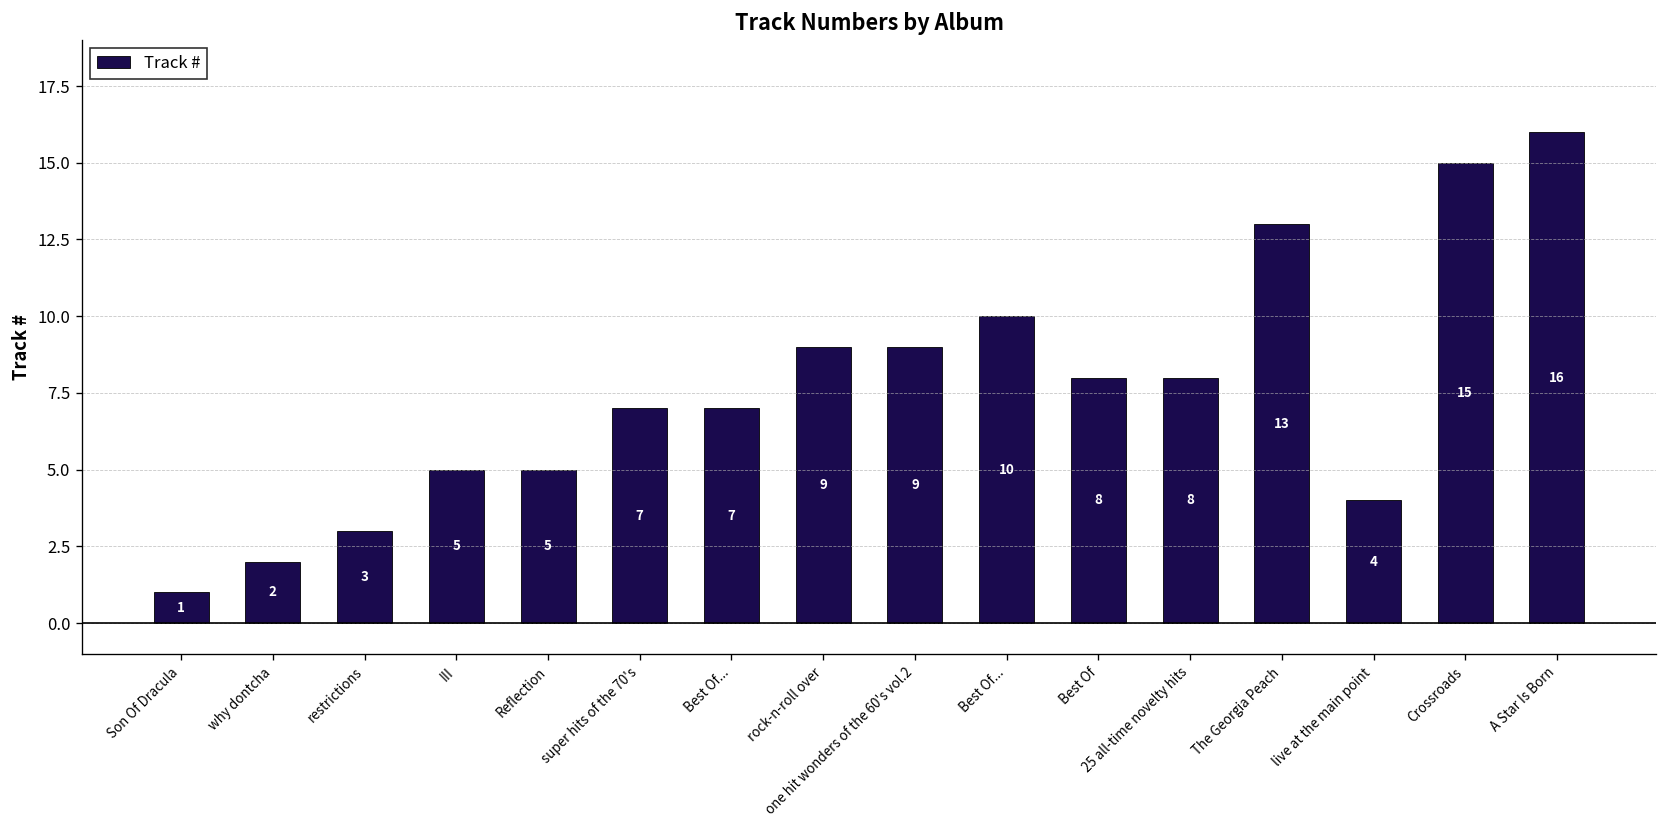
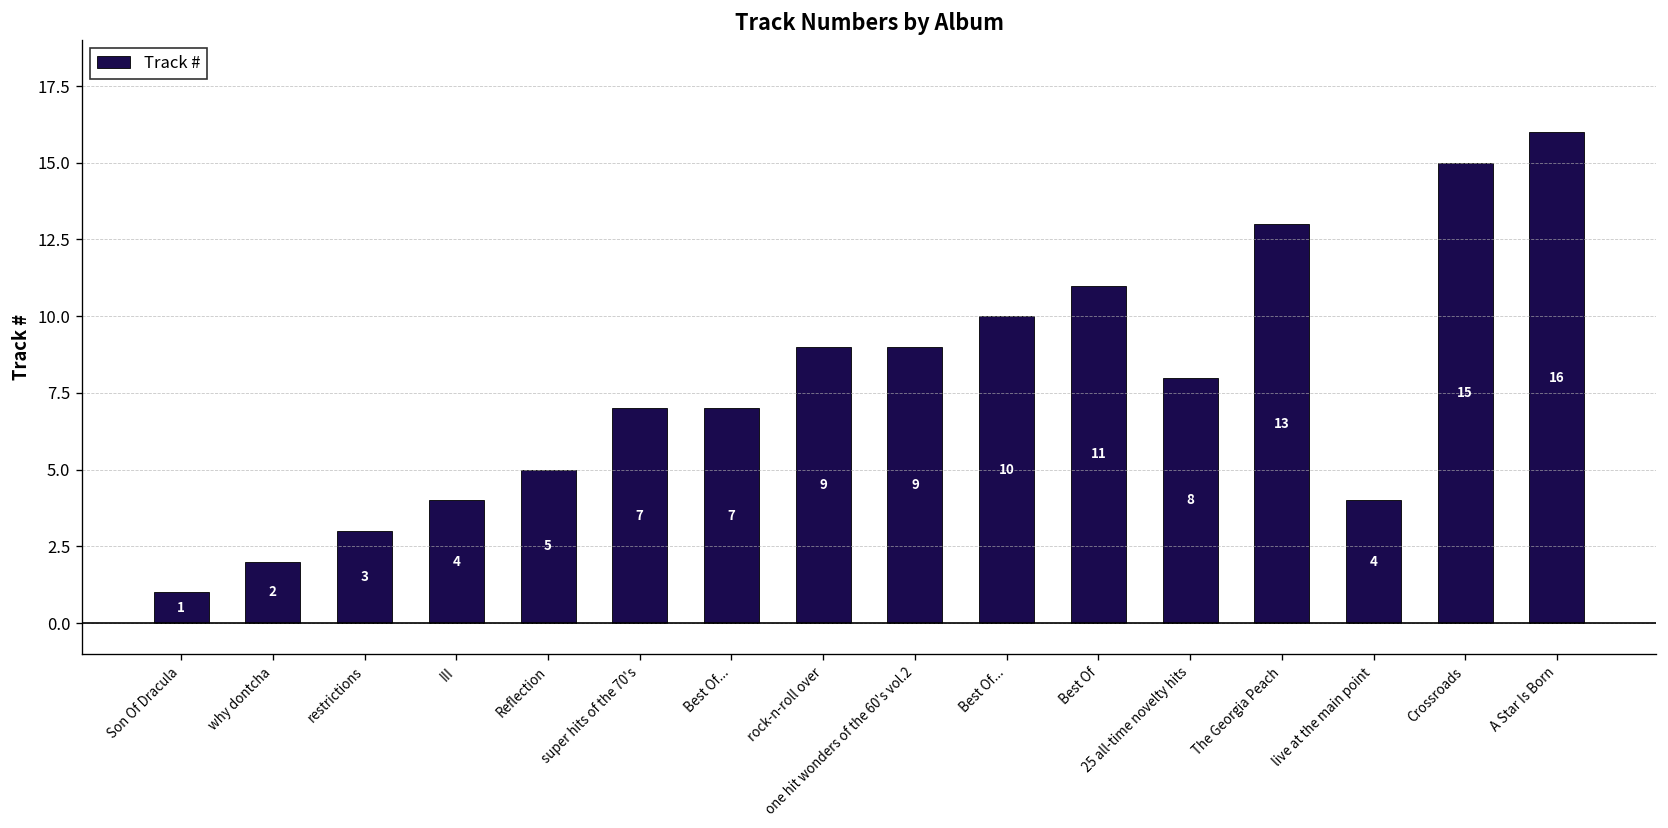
  {
    "Son Of Dracula": 1,
    "why dontcha": 2,
    "restrictions": 3,
-   "III": 5,
+   "III": 4,
    "Reflection": 5,
    "super hits of the 70's": 7,
    "rock-n-roll over": 9,
    "one hit wonders of the 60's vol.2": 9,
-   "Best Of": 8,
+   "Best Of": 11,
    "25 all-time novelty hits": 8,
    "The Georgia Peach": 13,
    "live at the main point": 4,
    "Crossroads": 15,
    "A Star Is Born": 16
  }
